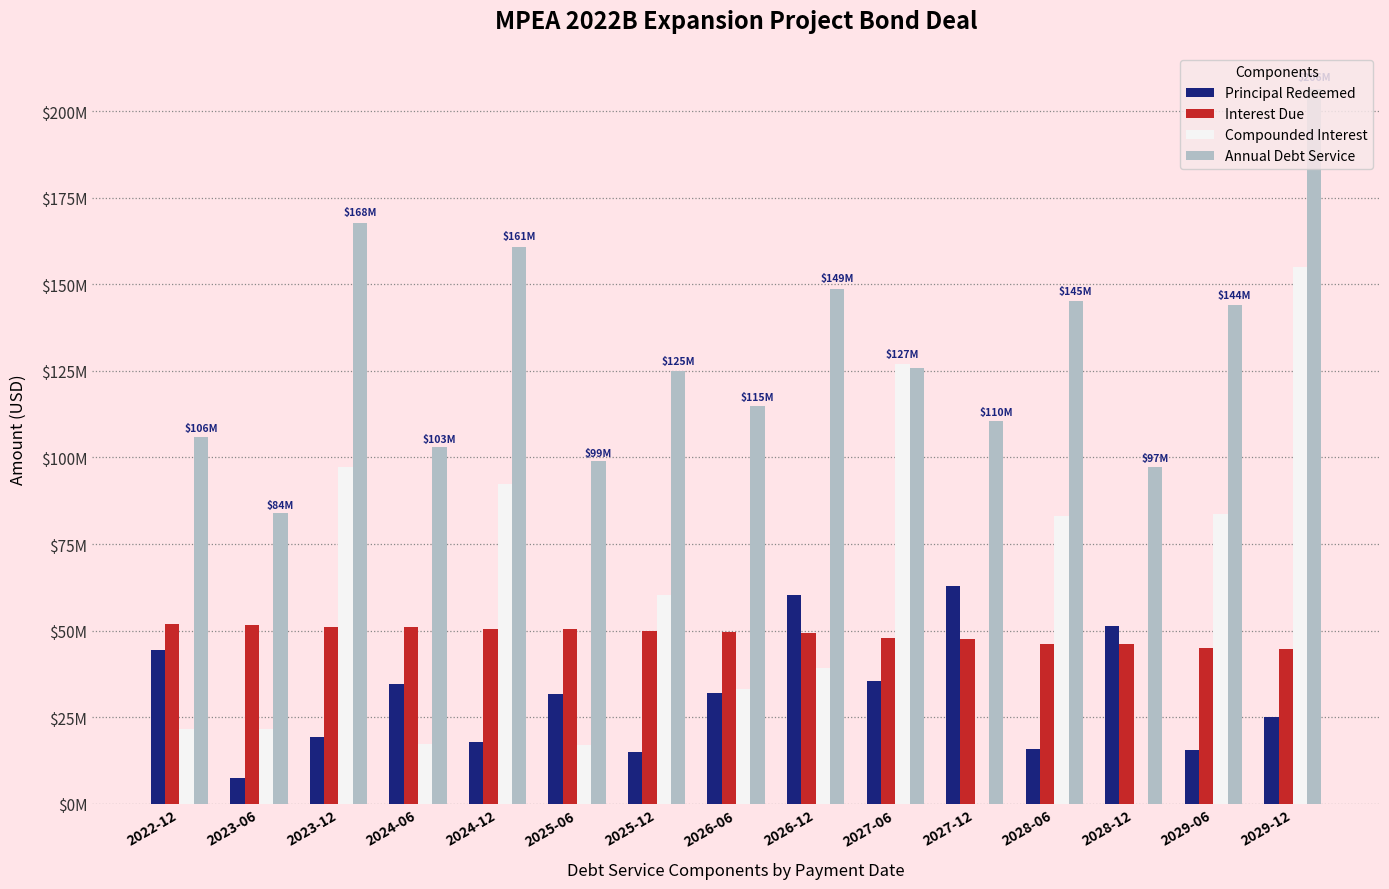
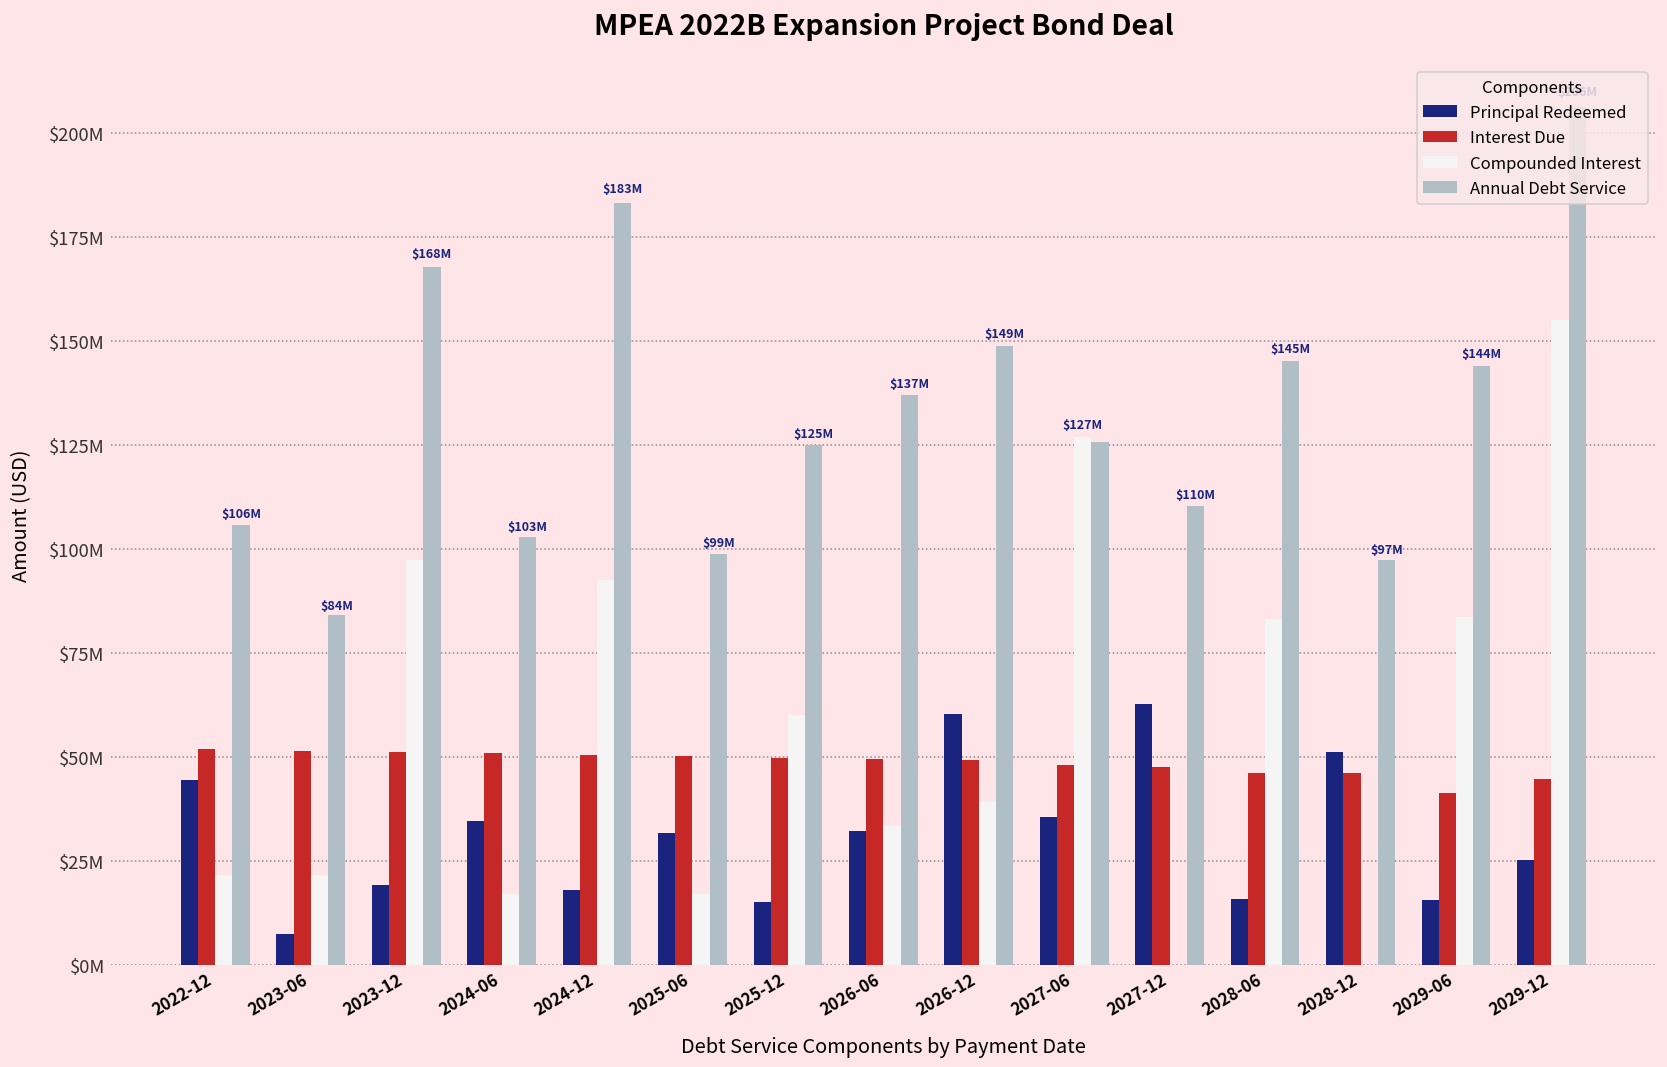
  {
    "Principal Redeemed": {
      "2022-12": "$44000000",
      "2023-06": "$8000000",
      "2023-12": "$19000000",
      "2024-06": "$35000000",
      "2024-12": "$18000000",
      "2025-06": "$32000000",
      "2025-12": "$15000000",
      "2026-06": "$32000000",
      "2026-12": "$60000000",
      "2027-06": "$36000000",
      "2027-12": "$63000000",
      "2028-06": "$16000000",
      "2028-12": "$51000000",
      "2029-06": "$15000000",
      "2029-12": "$25000000"
    },
    "Interest Due": {
      "2022-12": "$52000000",
      "2023-06": "$52000000",
      "2023-12": "$51000000",
      "2024-06": "$51000000",
      "2024-12": "$50000000",
      "2025-06": "$50000000",
      "2025-12": "$50000000",
      "2026-06": "$50000000",
      "2026-12": "$49000000",
      "2027-06": "$48000000",
      "2027-12": "$48000000",
      "2028-06": "$46000000",
      "2028-12": "$46000000",
-     "2029-06": "$45000000",
+     "2029-06": "$41000000",
      "2029-12": "$45000000"
    },
    "Compounded Interest": {
      "2027-06": "$127M"
    },
    "Annual Debt Service": {
      "2022-12": "$106M",
      "2023-06": "$84M",
      "2023-12": "$168M",
      "2024-06": "$103M",
-     "2024-12": "$161M",
+     "2024-12": "$183M",
      "2025-06": "$99M",
      "2025-12": "$125M",
-     "2026-06": "$115M",
+     "2026-06": "$137M",
      "2026-12": "$149M",
      "2027-12": "$110M",
      "2028-06": "$145M",
      "2028-12": "$97M",
      "2029-06": "$144M"
    }
  }
